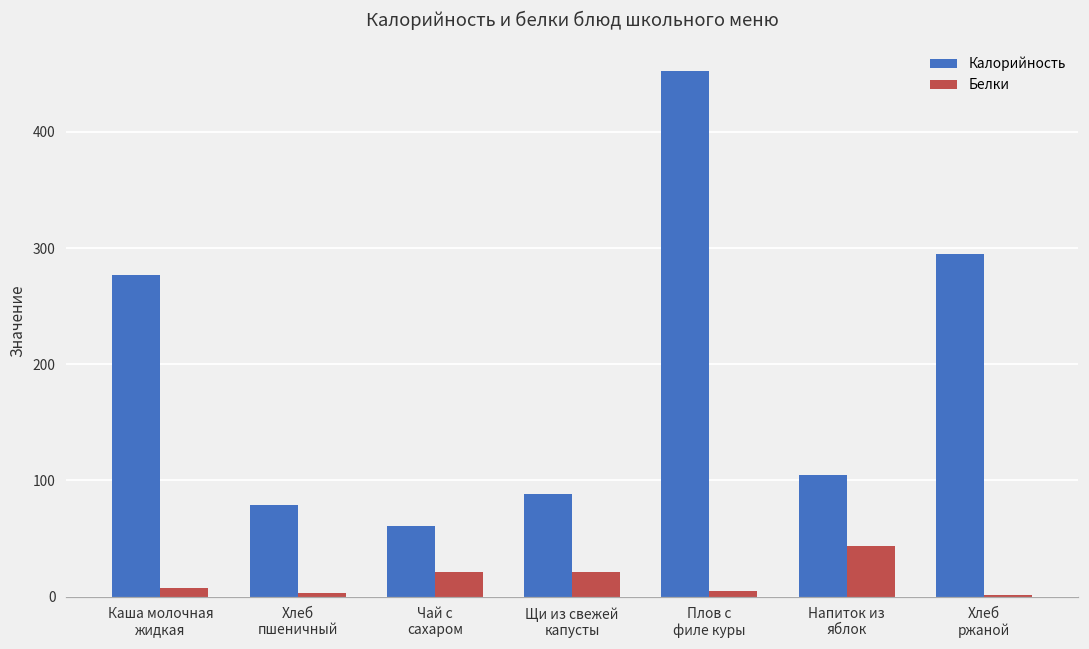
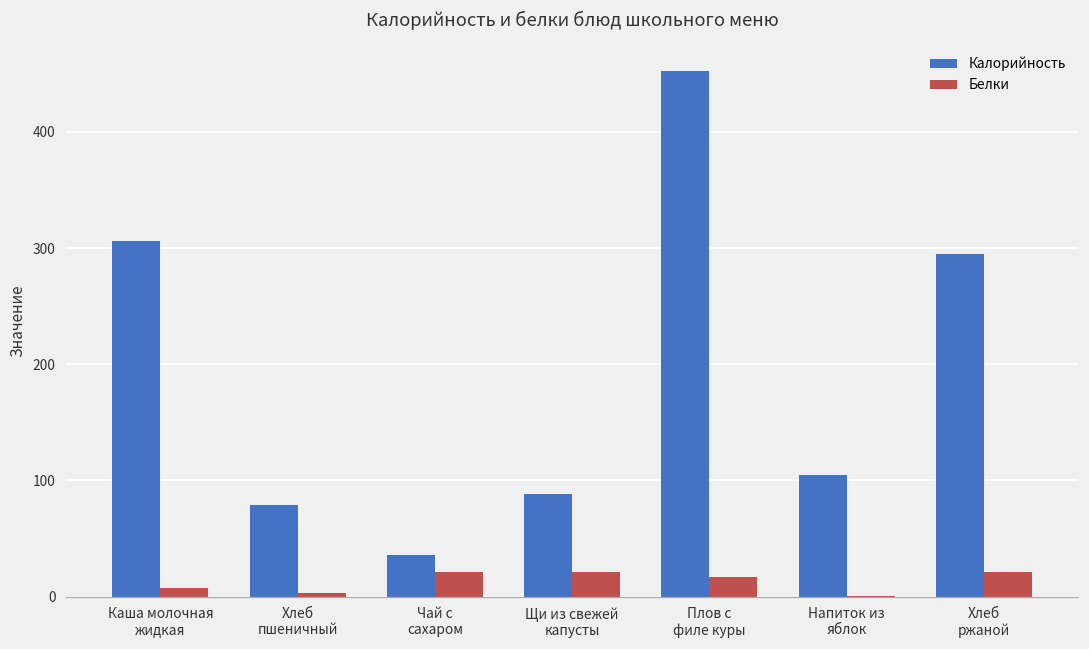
  {
    "Калорийность": {
-     "Каша молочная жидкая": 277,
+     "Каша молочная жидкая": 306,
      "Хлеб пшеничный": 79,
-     "Чай с сахаром": 61,
+     "Чай с сахаром": 36,
      "Щи из свежей капусты": 88,
      "Плов с филе куры": 453,
      "Напиток из яблок": 104,
      "Хлеб ржаной": 295
    },
    "Белки": {
      "Каша молочная жидкая": 8,
      "Хлеб пшеничный": 3,
      "Чай с сахаром": 21,
      "Щи из свежей капусты": 21,
-     "Плов с филе куры": 5,
-     "Напиток из яблок": 44,
-     "Хлеб ржаной": 1
+     "Плов с филе куры": 17,
+     "Напиток из яблок": 0,
+     "Хлеб ржаной": 21
    }
  }
